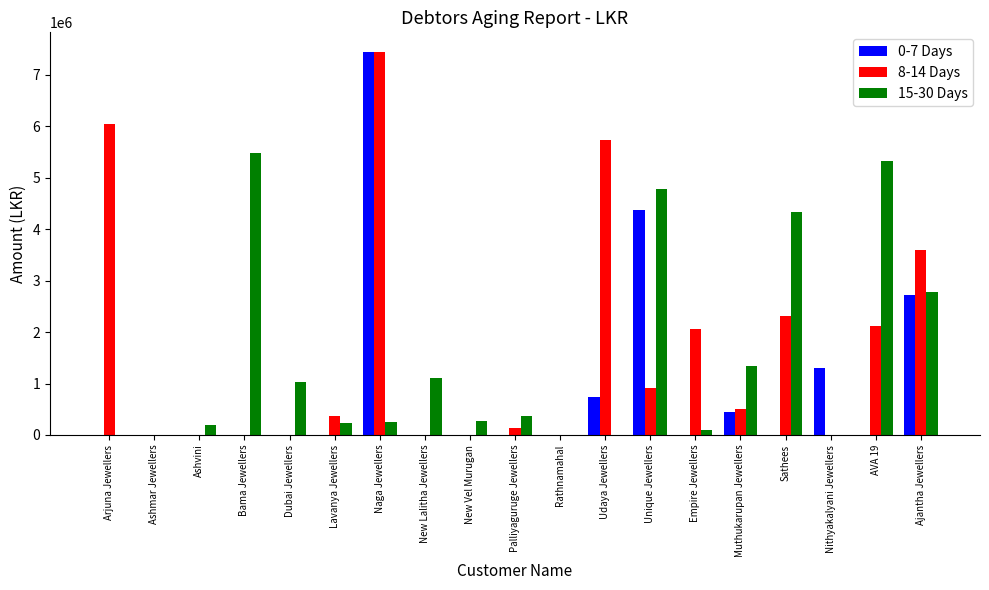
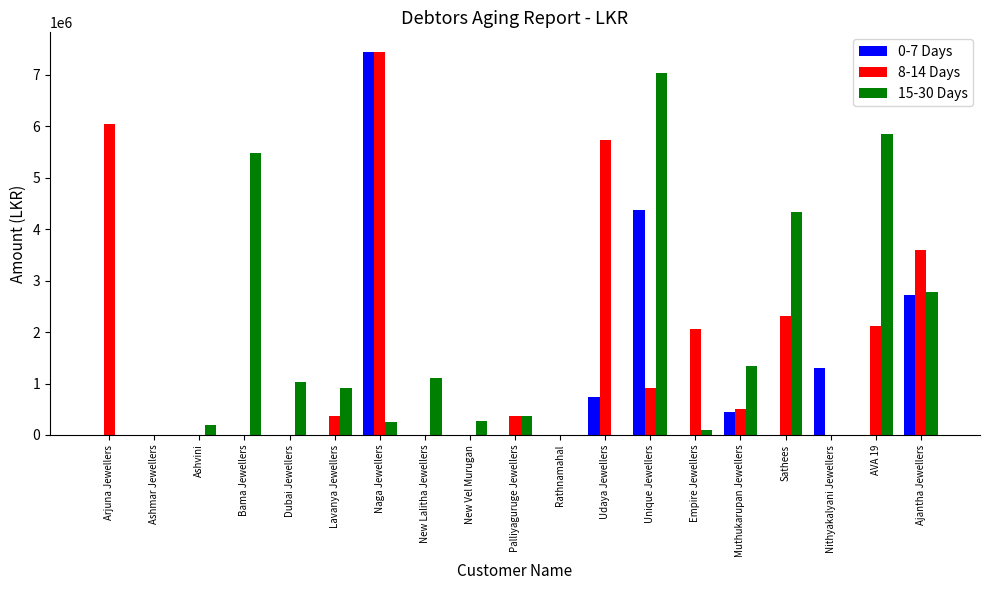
  {
    "0-7 Days": {
      "Arjuna Jewellers": 0,
      "Ashmar Jewellers": 0,
      "Ashvini": 0,
      "Bama Jewellers": 0,
      "Dubai Jewellers": 0,
      "Lavanya Jewellers": 0,
      "Naga Jewellers": 7500000,
      "New Lalitha Jewellers": 0,
      "New Vel Murugan": 0,
      "Palliyaguruge Jewellers": 0,
      "Rathnamahal": 0,
      "Udaya Jewellers": 700000,
      "Unique Jewellers": 4400000,
      "Empire Jewellers": 0,
      "Muthukarupan Jewellers": 500000,
      "Sathees": 0,
      "Nithyakalyani Jewellers": 1300000,
      "AVA 19": 0,
      "Ajantha Jewellers": 2700000
    },
    "8-14 Days": {
      "Arjuna Jewellers": 6000000,
      "Ashmar Jewellers": 0,
      "Ashvini": 0,
      "Bama Jewellers": 0,
      "Dubai Jewellers": 0,
      "Lavanya Jewellers": 400000,
      "Naga Jewellers": 7500000,
      "New Lalitha Jewellers": 0,
      "New Vel Murugan": 0,
-     "Palliyaguruge Jewellers": 100000,
+     "Palliyaguruge Jewellers": 400000,
      "Rathnamahal": 0,
      "Udaya Jewellers": 5700000,
      "Unique Jewellers": 900000,
      "Empire Jewellers": 2100000,
      "Muthukarupan Jewellers": 500000,
      "Sathees": 2300000,
      "Nithyakalyani Jewellers": 0,
      "AVA 19": 2100000,
      "Ajantha Jewellers": 3600000
    },
    "15-30 Days": {
      "Arjuna Jewellers": 0,
      "Ashmar Jewellers": 0,
      "Ashvini": 200000,
      "Bama Jewellers": 5500000,
      "Dubai Jewellers": 1000000,
-     "Lavanya Jewellers": 200000,
+     "Lavanya Jewellers": 900000,
      "Naga Jewellers": 200000,
      "New Lalitha Jewellers": 1100000,
      "New Vel Murugan": 300000,
      "Palliyaguruge Jewellers": 400000,
      "Rathnamahal": 0,
      "Udaya Jewellers": 0,
-     "Unique Jewellers": 4800000,
+     "Unique Jewellers": 7000000,
      "Empire Jewellers": 100000,
      "Muthukarupan Jewellers": 1300000,
      "Sathees": 4300000,
      "Nithyakalyani Jewellers": 0,
-     "AVA 19": 5300000,
+     "AVA 19": 5900000,
      "Ajantha Jewellers": 2800000
    }
  }
